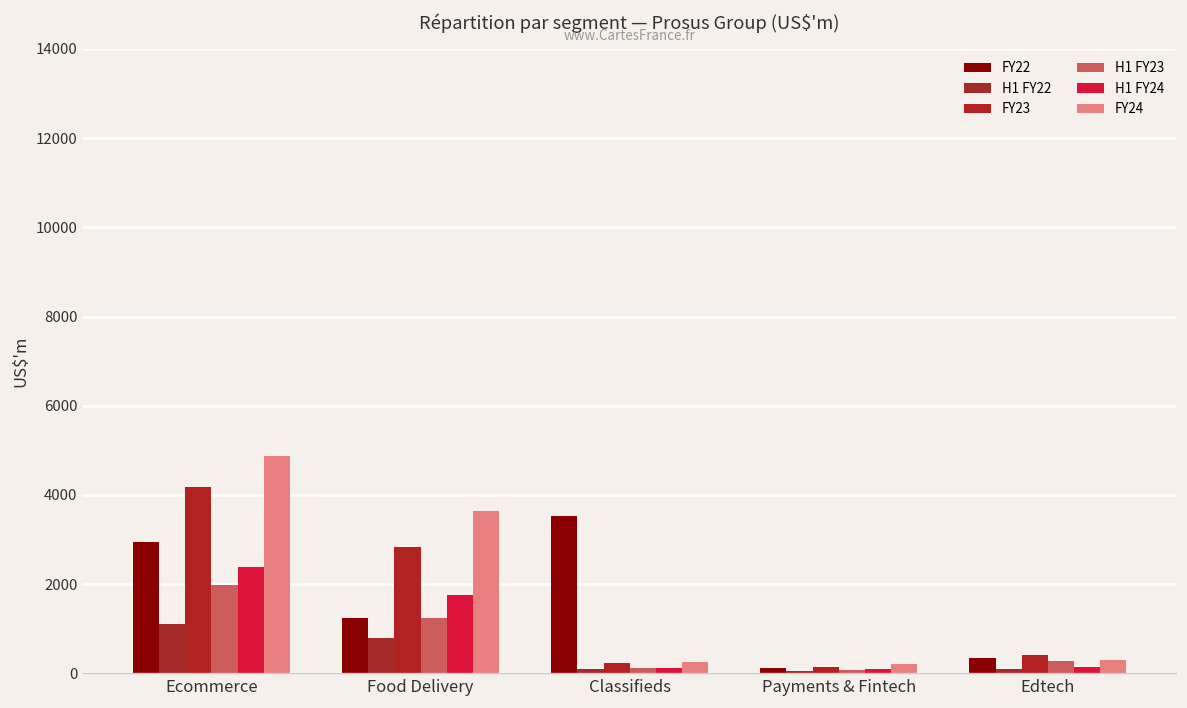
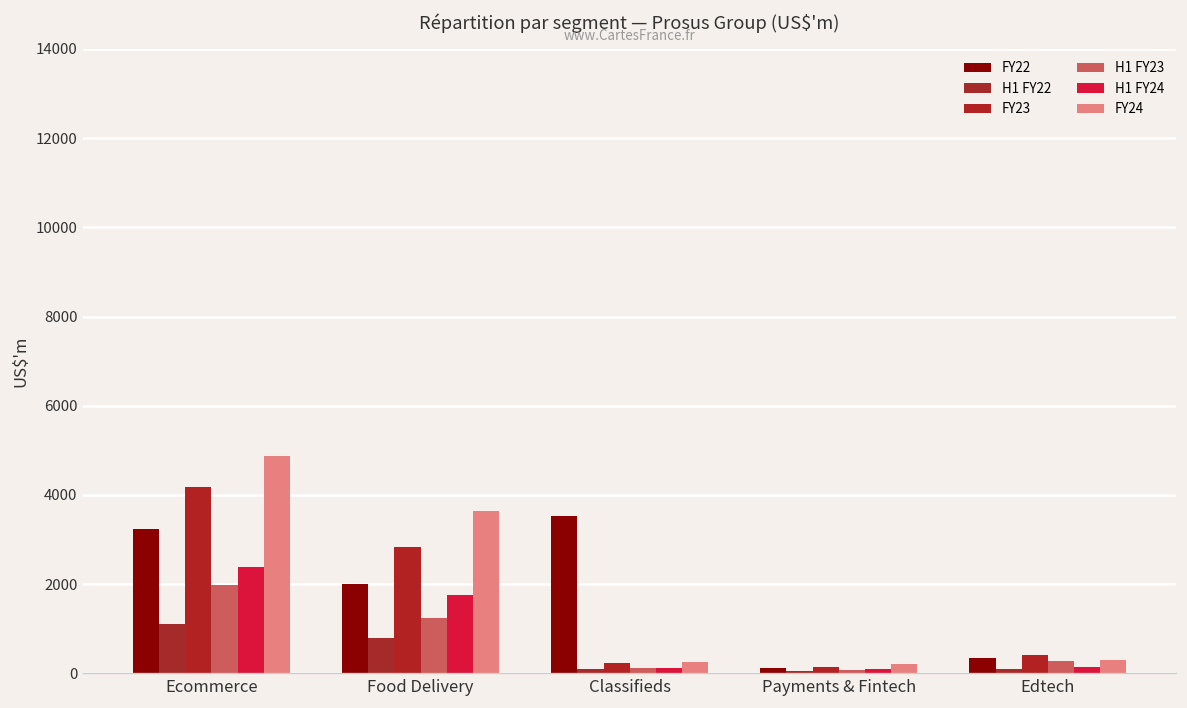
  {
    "FY22": {
-     "Ecommerce": 3000,
-     "Food Delivery": 1200,
+     "Ecommerce": 3200,
+     "Food Delivery": 2000,
      "Classifieds": 3500,
      "Payments & Fintech": 100,
      "Edtech": 300
    }
  }
